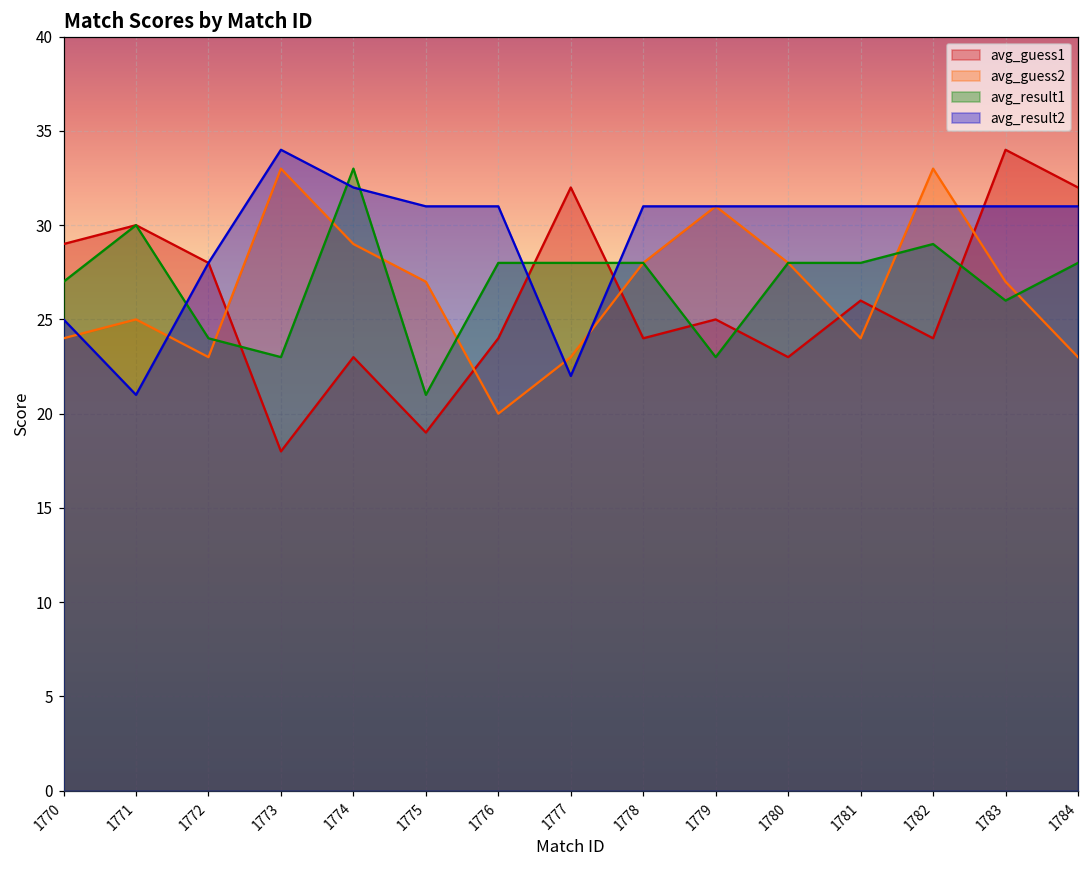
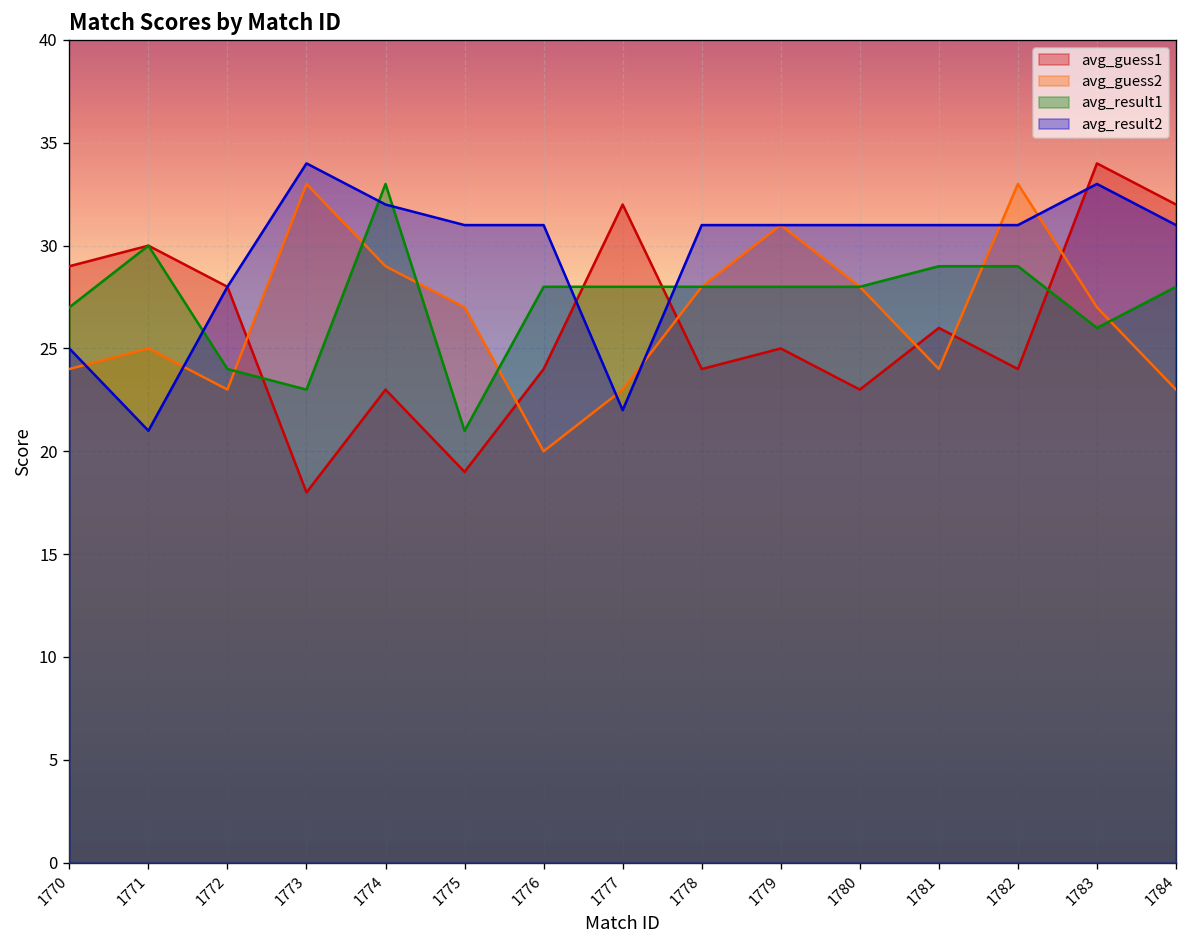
  {
    "avg_result1": {
      "1770": 27,
      "1772": 24,
      "1773": 23,
      "1774": 33,
      "1775": 21,
      "1776": 28,
      "1777": 28,
-     "1779": 23,
-     "1781": 28,
+     "1779": 28,
+     "1781": 29,
      "1782": 29,
      "1783": 26,
      "1784": 28
    },
    "avg_result2": {
      "1770": 25,
      "1771": 21,
      "1773": 34,
      "1774": 32,
      "1775": 31,
      "1776": 31,
      "1777": 22,
      "1778": 31,
      "1780": 31,
      "1781": 31,
      "1782": 31,
-     "1783": 31,
+     "1783": 33,
      "1784": 31
    }
  }
